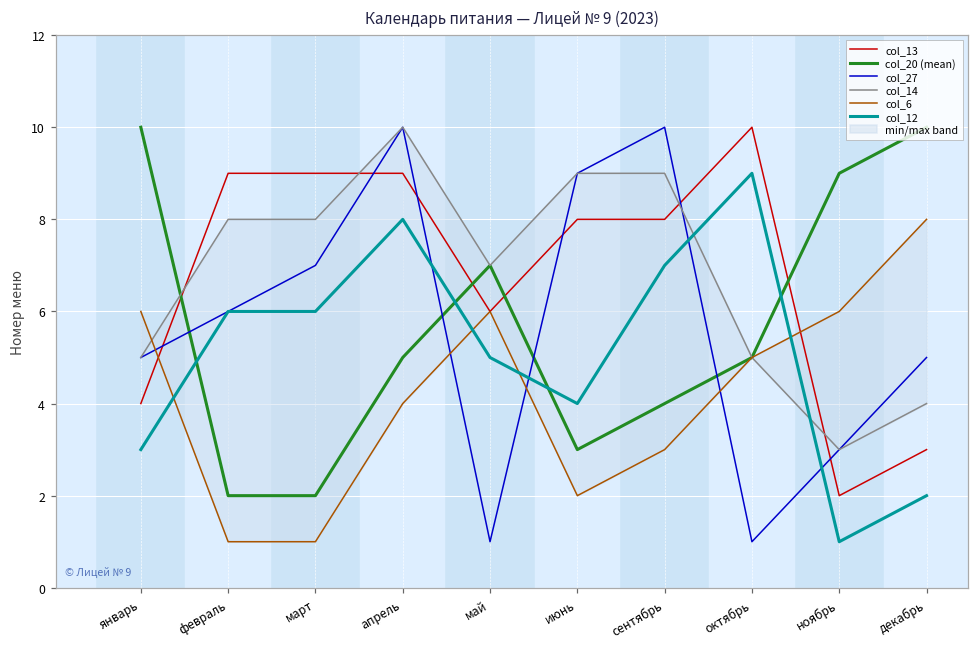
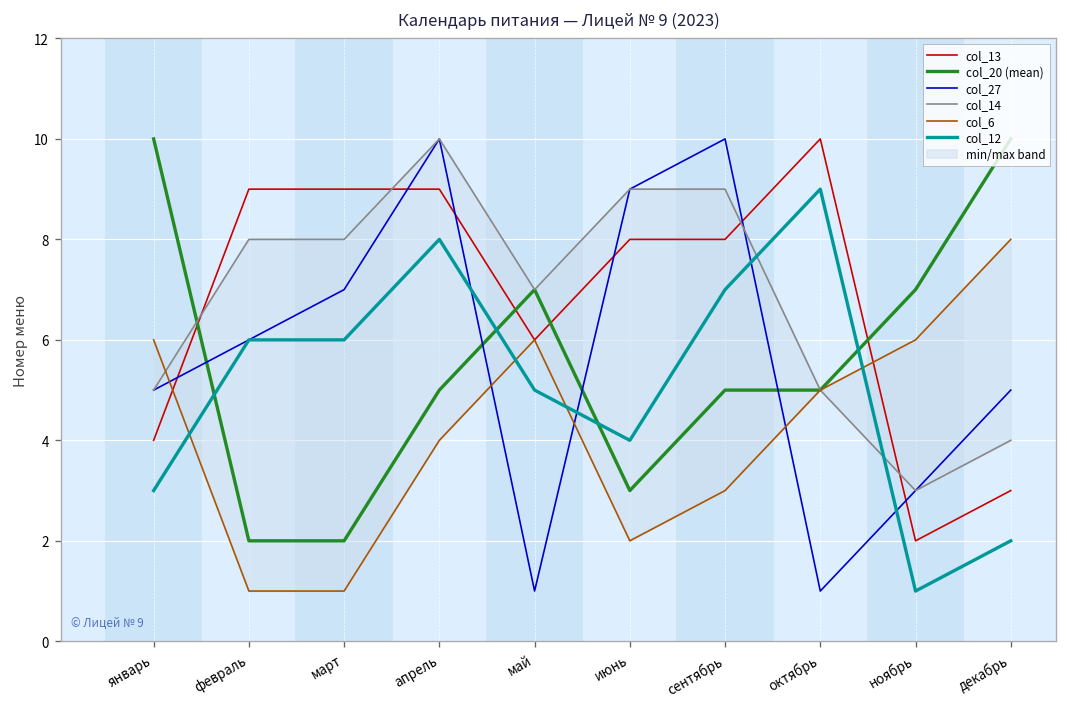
  {
    "col_13": {
      "январь": 4,
      "февраль": 9,
      "март": 9,
      "апрель": 9,
      "июнь": 8,
      "сентябрь": 8,
      "октябрь": 10,
      "ноябрь": 2,
      "декабрь": 3
    },
    "col_20 (mean)": {
      "январь": 10,
      "февраль": 2,
      "март": 2,
      "апрель": 5,
      "июнь": 3,
-     "сентябрь": 4,
-     "ноябрь": 9
+     "сентябрь": 5,
+     "ноябрь": 7
    },
    "col_27": {
      "март": 7,
      "май": 1,
      "сентябрь": 10,
      "октябрь": 1,
      "декабрь": 5
    },
    "col_14": {
      "декабрь": 4
    },
    "col_6": {
      "февраль": 1,
      "март": 1,
      "апрель": 4,
      "июнь": 2,
      "сентябрь": 3
    },
    "col_12": {
      "январь": 3,
      "март": 6,
      "апрель": 8,
      "май": 5,
      "июнь": 4,
      "сентябрь": 7,
      "октябрь": 9,
      "ноябрь": 1,
      "декабрь": 2
    }
  }
